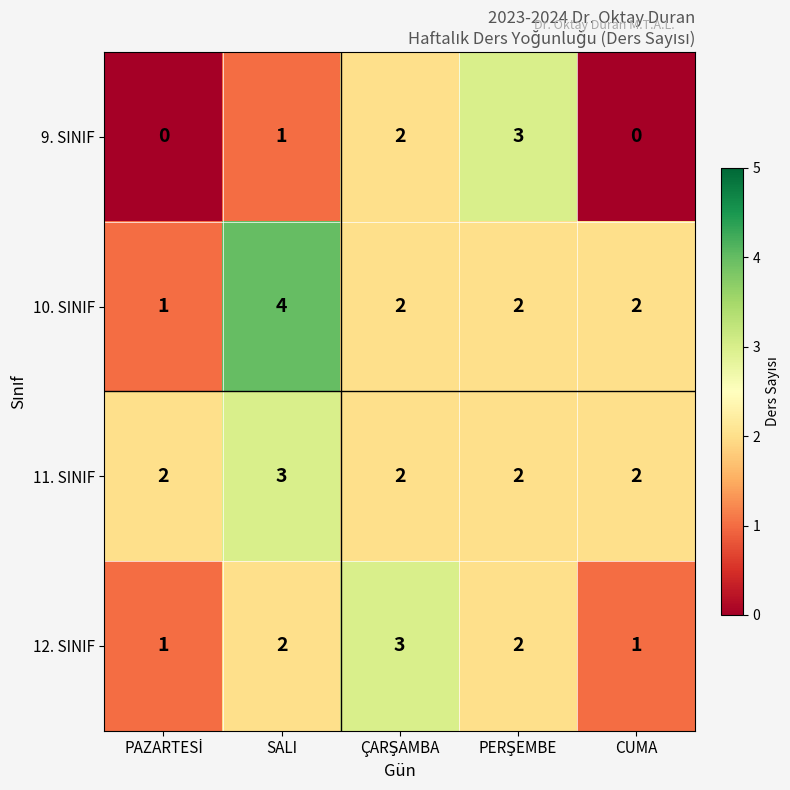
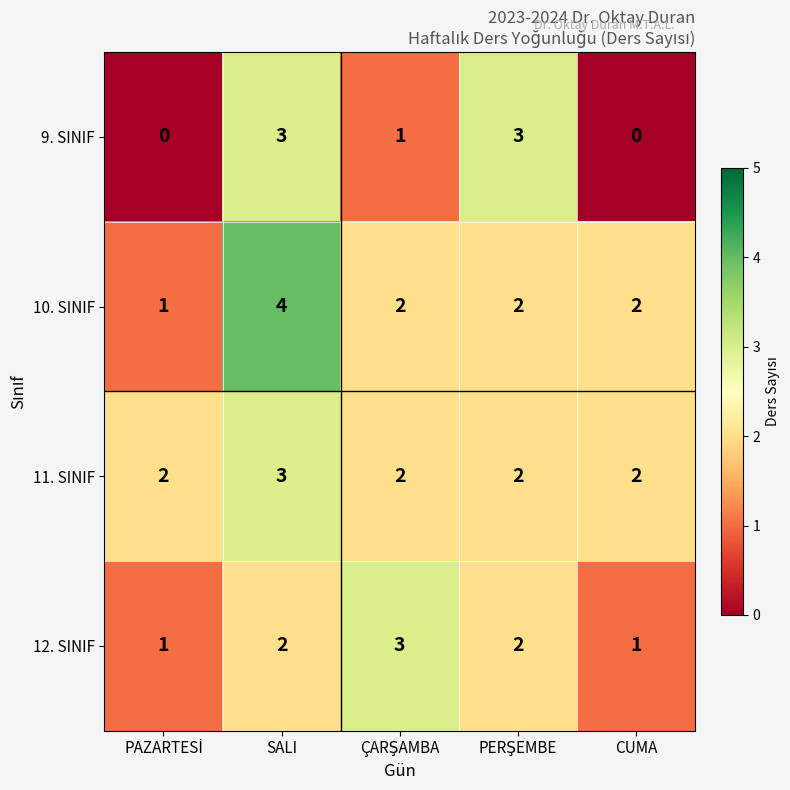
  {
    "9. SINIF": {
      "PAZARTESİ": 0,
-     "SALI": 1,
-     "ÇARŞAMBA": 2,
+     "SALI": 3,
+     "ÇARŞAMBA": 1,
      "PERŞEMBE": 3,
      "CUMA": 0
    },
    "10. SINIF": {
      "PAZARTESİ": 1,
      "SALI": 4,
      "ÇARŞAMBA": 2,
      "PERŞEMBE": 2,
      "CUMA": 2
    },
    "11. SINIF": {
      "PAZARTESİ": 2,
      "SALI": 3,
      "ÇARŞAMBA": 2,
      "PERŞEMBE": 2,
      "CUMA": 2
    },
    "12. SINIF": {
      "PAZARTESİ": 1,
      "SALI": 2,
      "ÇARŞAMBA": 3,
      "PERŞEMBE": 2,
      "CUMA": 1
    }
  }
